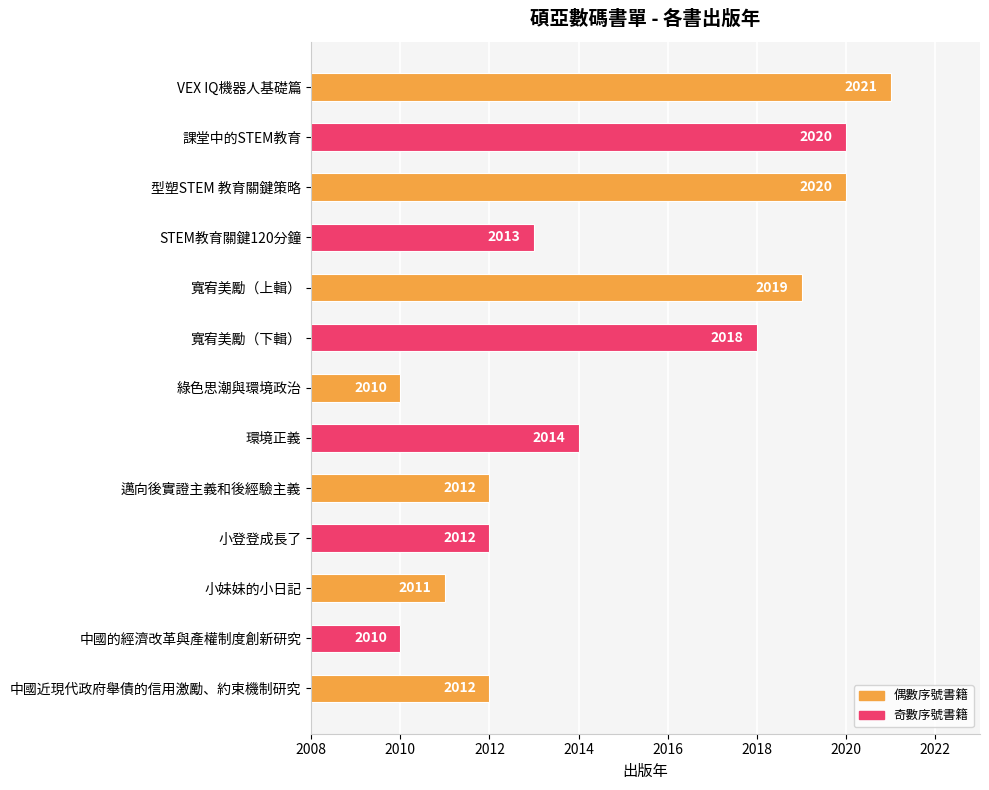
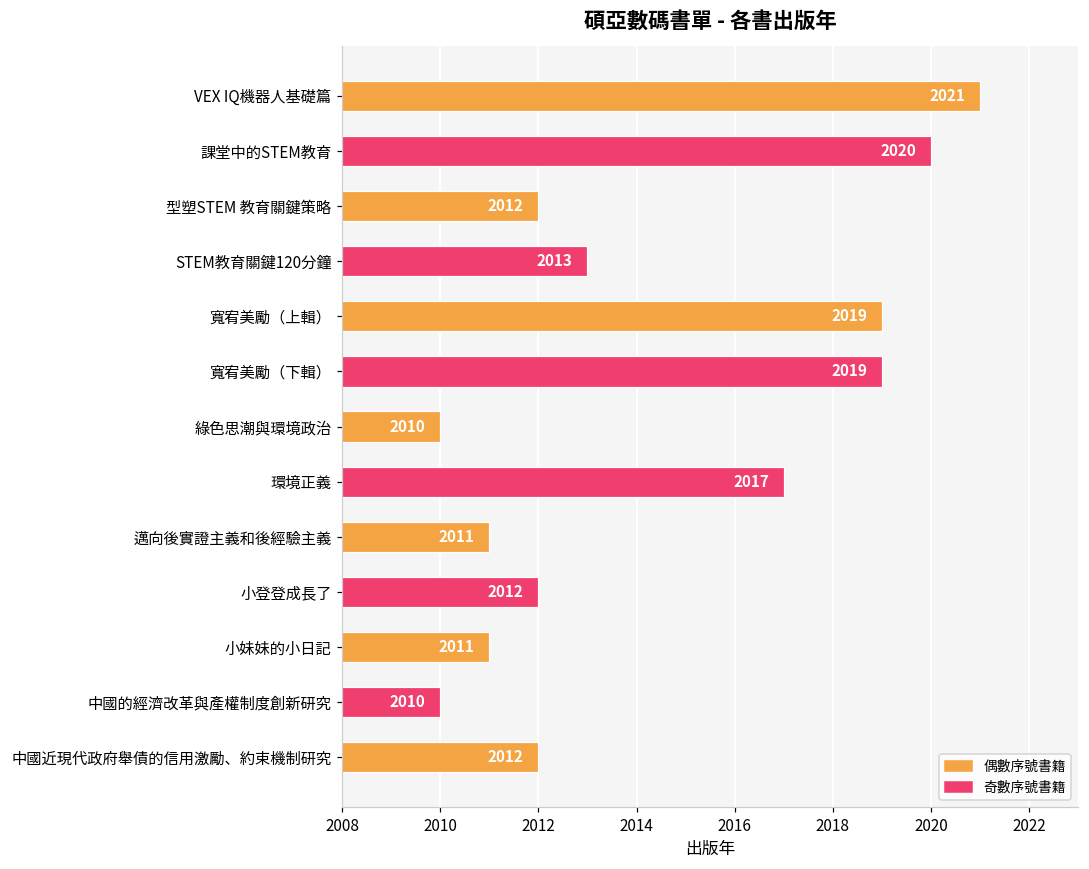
  {
    "VEX IQ機器人基礎篇": 2021,
    "課堂中的STEM教育": 2020,
-   "型塑STEM 教育關鍵策略": 2020,
+   "型塑STEM 教育關鍵策略": 2012,
    "STEM教育關鍵120分鐘": 2013,
    "寬宥美勵（上輯）": 2019,
-   "寬宥美勵（下輯）": 2018,
+   "寬宥美勵（下輯）": 2019,
    "綠色思潮與環境政治": 2010,
-   "環境正義": 2014,
-   "邁向後實證主義和後經驗主義": 2012,
+   "環境正義": 2017,
+   "邁向後實證主義和後經驗主義": 2011,
    "小登登成長了": 2012,
    "小妹妹的小日記": 2011,
    "中國的經濟改革與產權制度創新研究": 2010,
    "中國近現代政府舉債的信用激勵、約束機制研究": 2012
  }
